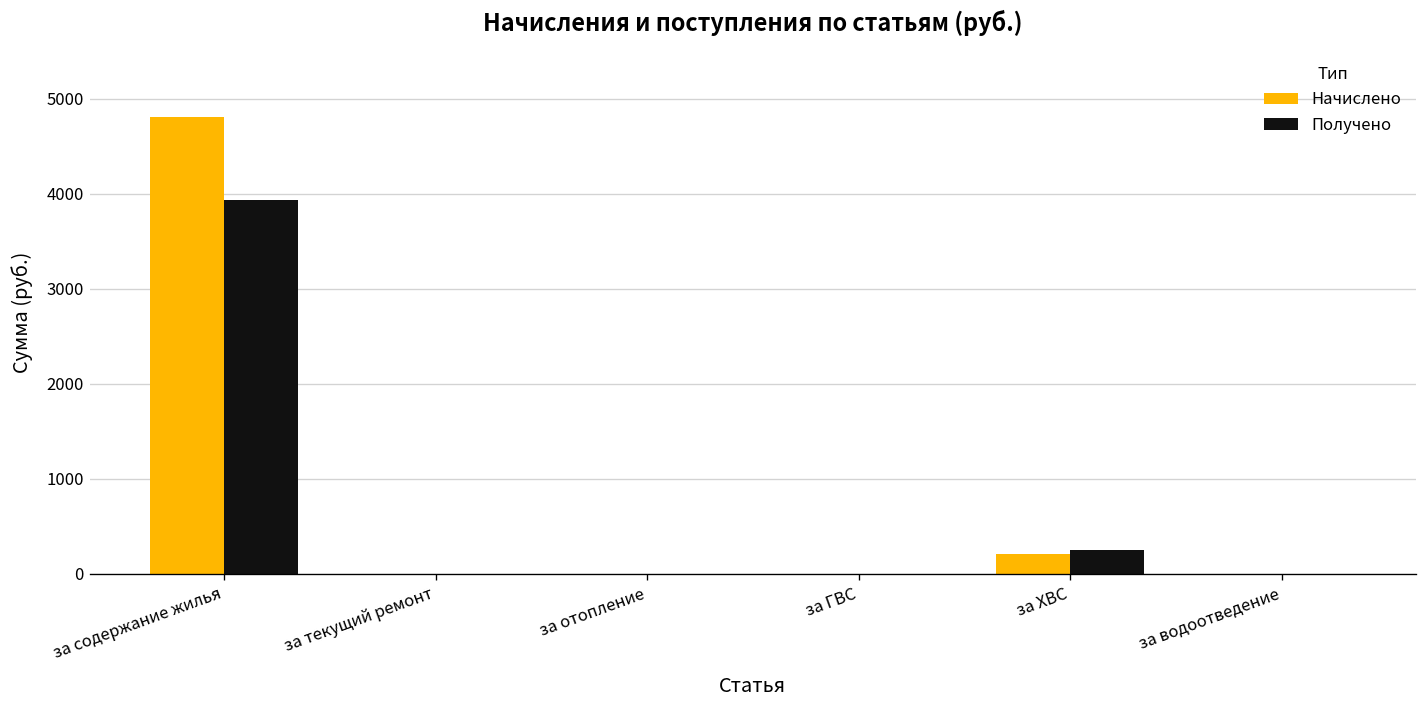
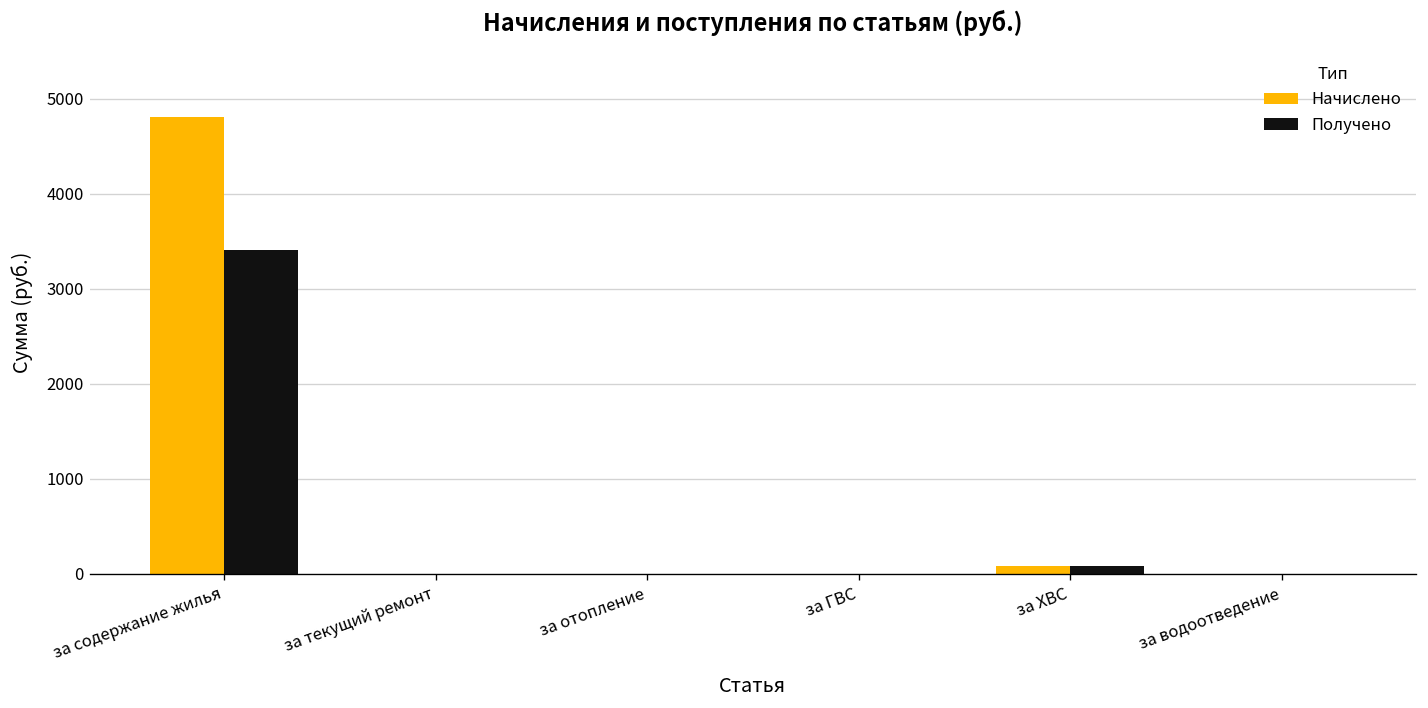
  {
    "Начислено": {
      "за содержание жилья": 4800,
      "за текущий ремонт": 0,
      "за отопление": 0,
      "за ГВС": 0,
-     "за ХВС": 200,
+     "за ХВС": 100,
      "за водоотведение": 0
    },
    "Получено": {
-     "за содержание жилья": 3900,
+     "за содержание жилья": 3400,
      "за текущий ремонт": 0,
      "за отопление": 0,
      "за ГВС": 0,
-     "за ХВС": 300,
+     "за ХВС": 100,
      "за водоотведение": 0
    }
  }
